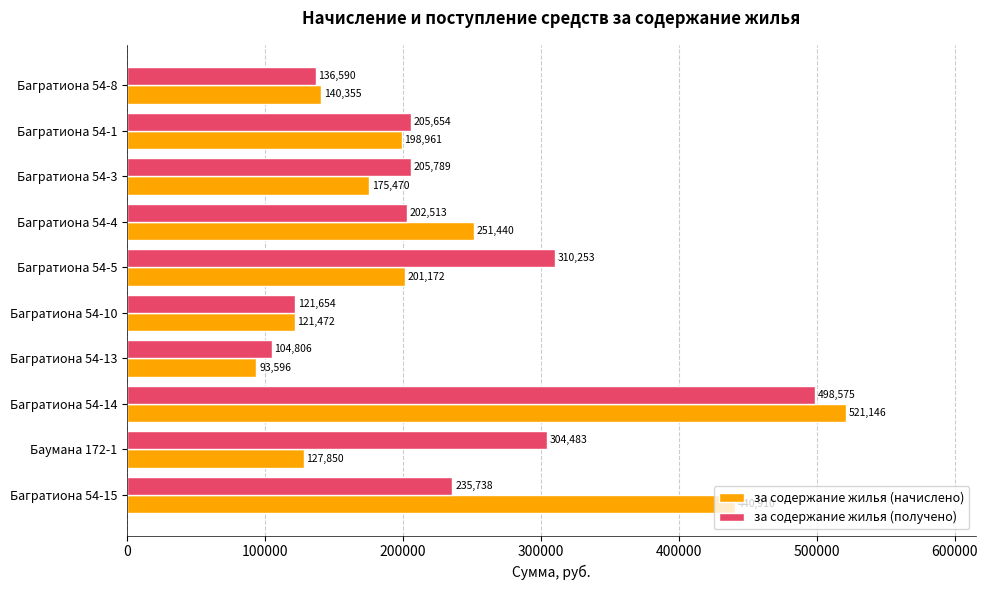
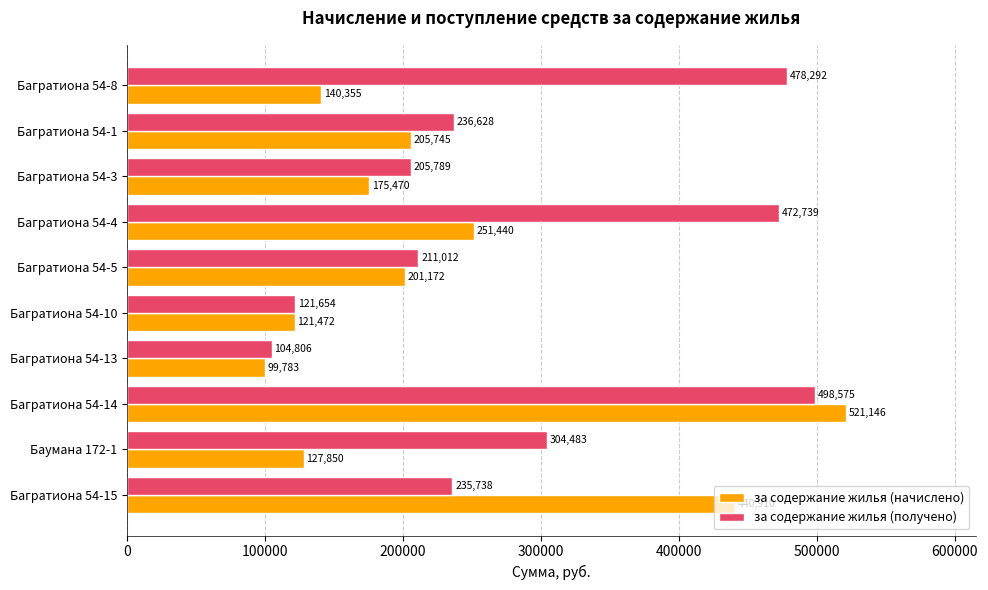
  {
    "за содержание жилья (начислено)": {
      "Багратиона 54-8": "140,355",
-     "Багратиона 54-1": "198,961",
+     "Багратиона 54-1": "205,745",
      "Багратиона 54-3": "175,470",
      "Багратиона 54-4": "251,440",
      "Багратиона 54-5": "201,172",
      "Багратиона 54-10": "121,472",
-     "Багратиона 54-13": "93,596",
+     "Багратиона 54-13": "99,783",
      "Багратиона 54-14": "521,146",
      "Баумана 172-1": "127,850"
    },
    "за содержание жилья (получено)": {
-     "Багратиона 54-8": "136,590",
-     "Багратиона 54-1": "205,654",
+     "Багратиона 54-8": "478,292",
+     "Багратиона 54-1": "236,628",
      "Багратиона 54-3": "205,789",
-     "Багратиона 54-4": "202,513",
-     "Багратиона 54-5": "310,253",
+     "Багратиона 54-4": "472,739",
+     "Багратиона 54-5": "211,012",
      "Багратиона 54-10": "121,654",
      "Багратиона 54-13": "104,806",
      "Багратиона 54-14": "498,575",
      "Баумана 172-1": "304,483",
      "Багратиона 54-15": "235,738"
    }
  }
